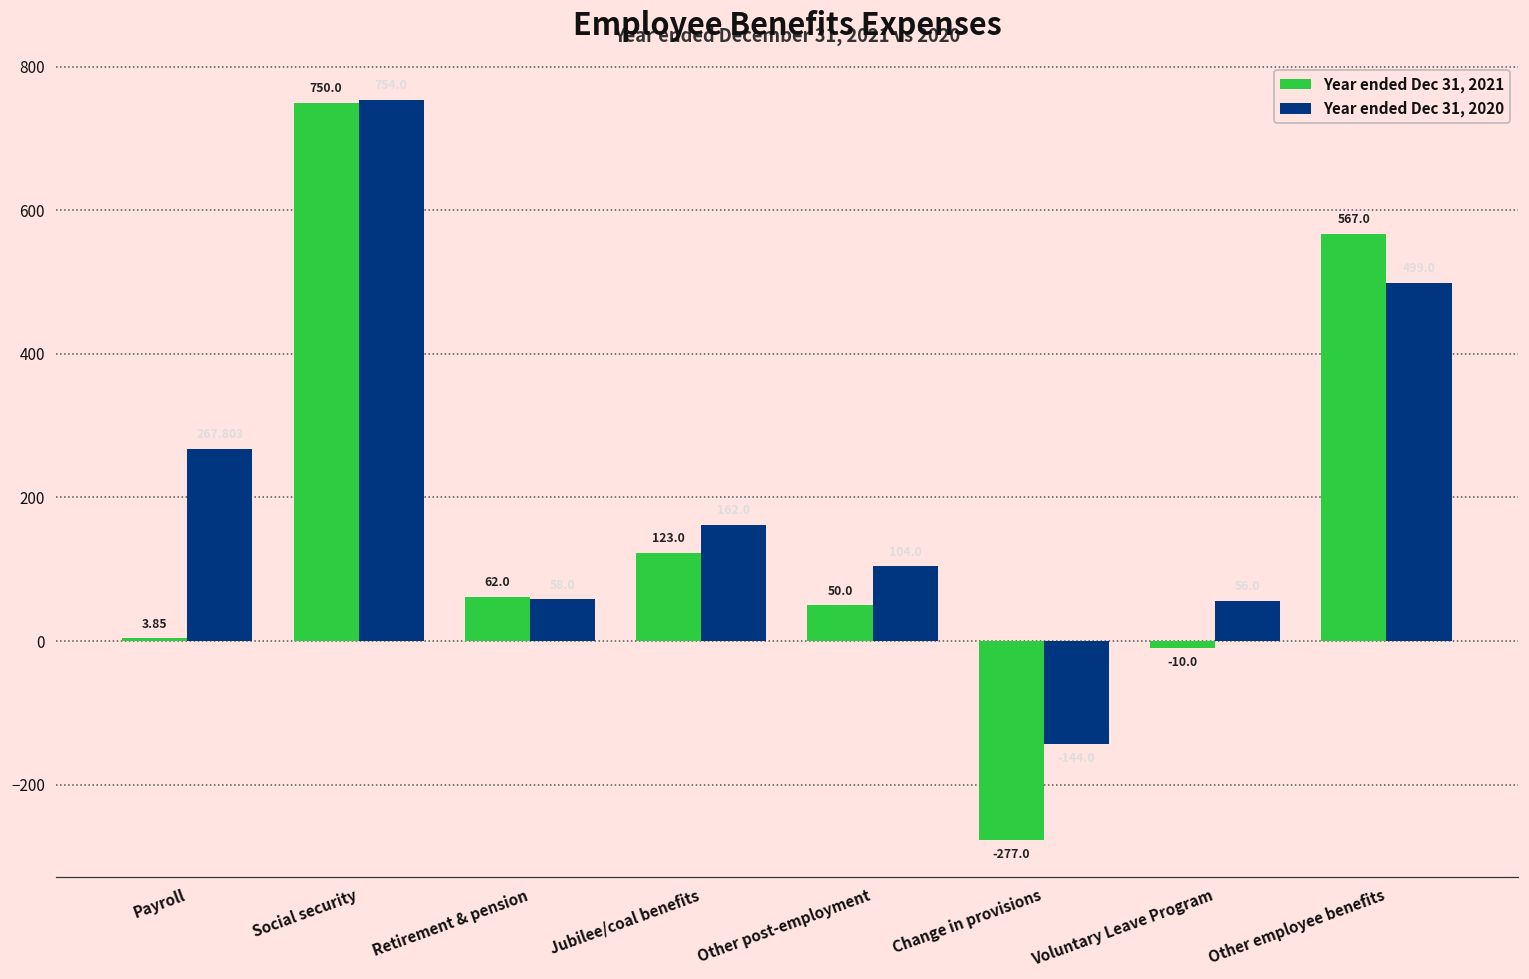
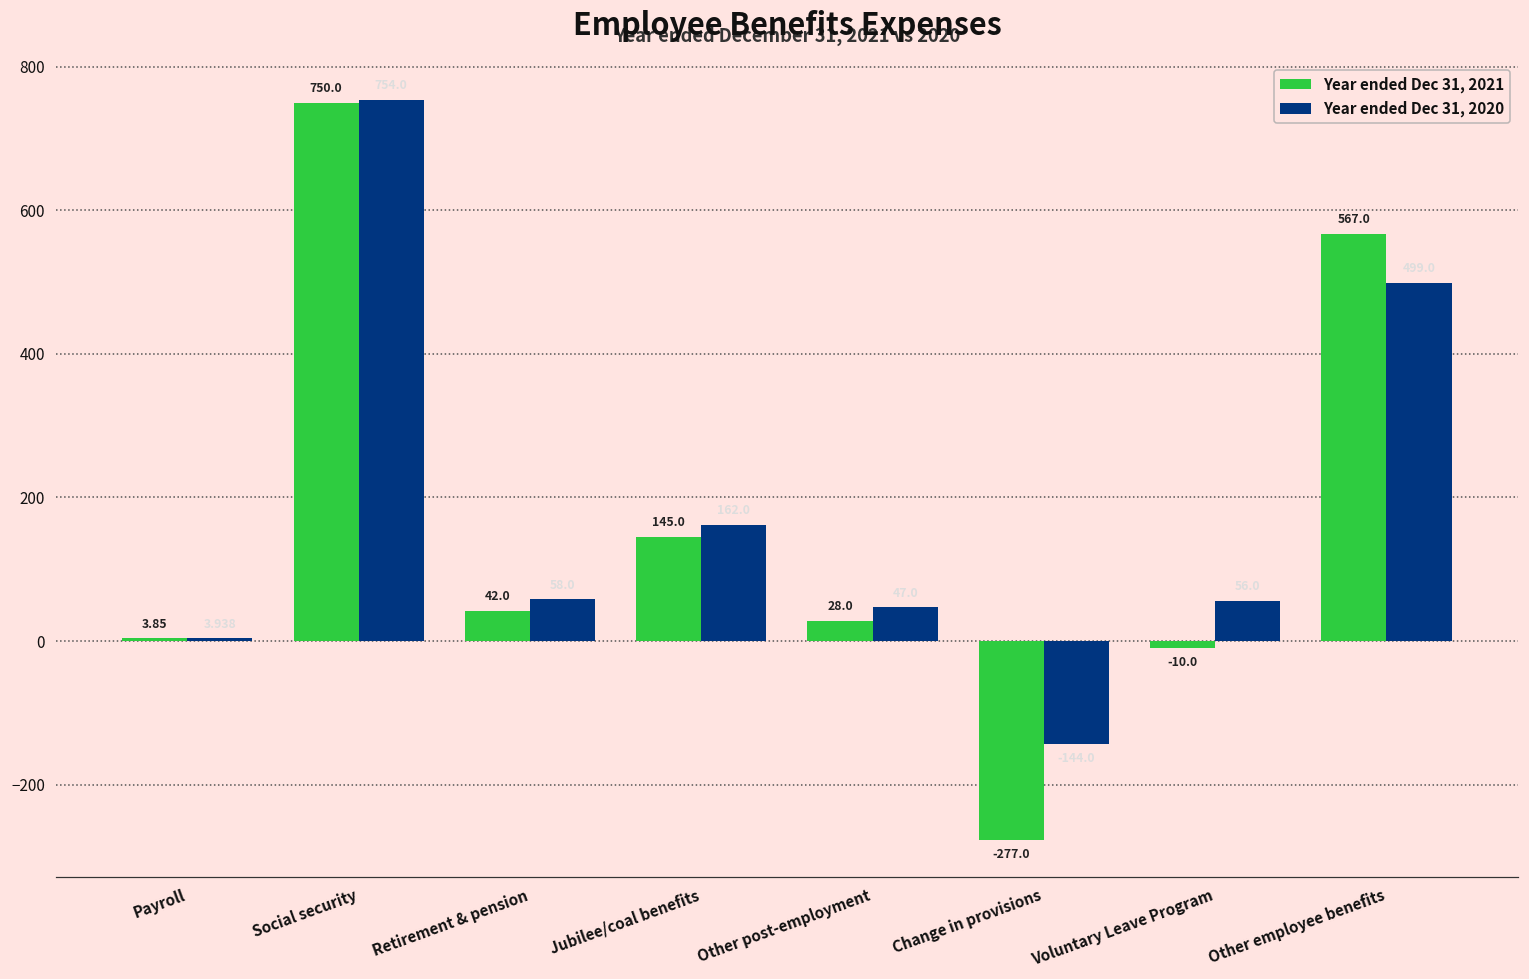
  {
    "Year ended Dec 31, 2021": {
      "Payroll": 3.85,
      "Social security": 750.0,
-     "Retirement & pension": 62.0,
-     "Jubilee/coal benefits": 123.0,
-     "Other post-employment": 50.0,
+     "Retirement & pension": 42.0,
+     "Jubilee/coal benefits": 145.0,
+     "Other post-employment": 28.0,
      "Change in provisions": -277.0,
      "Voluntary Leave Program": -10.0,
      "Other employee benefits": 567.0
    },
    "Year ended Dec 31, 2020": {
-     "Payroll": 270,
+     "Payroll": 0,
      "Social security": 750,
      "Retirement & pension": 60,
      "Jubilee/coal benefits": 160,
-     "Other post-employment": 100,
+     "Other post-employment": 50,
      "Change in provisions": -140,
      "Voluntary Leave Program": 60,
      "Other employee benefits": 500
    }
  }
